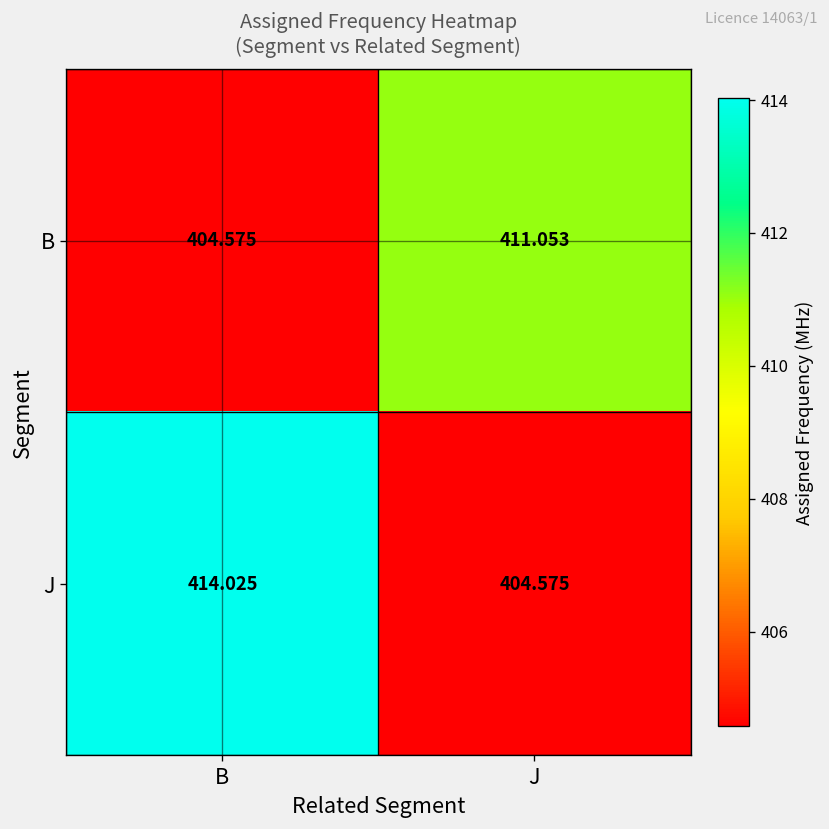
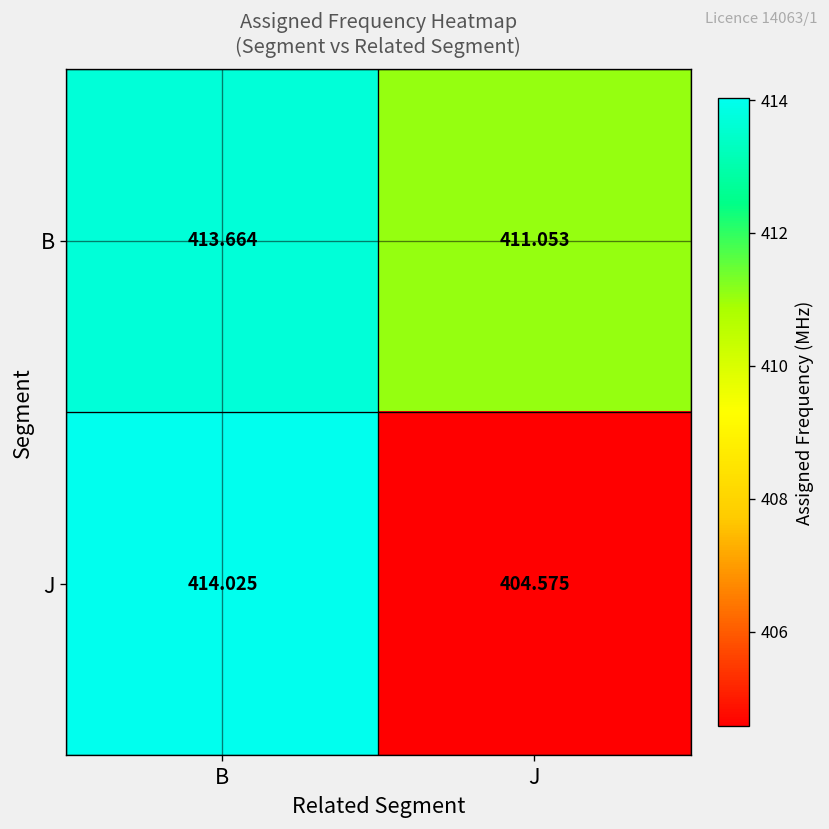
  {
    "B": {
-     "B": 404.575,
+     "B": 413.664,
      "J": 411.053
    },
    "J": {
      "B": 414.025,
      "J": 404.575
    }
  }
